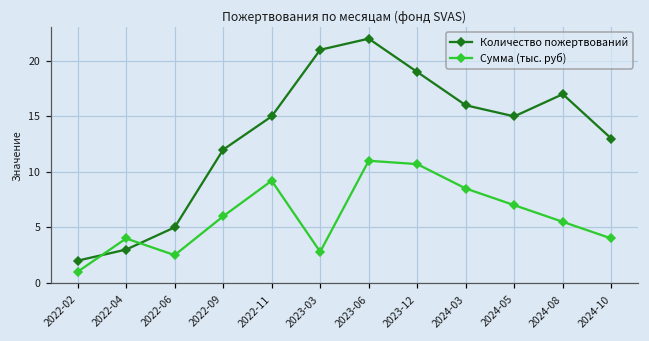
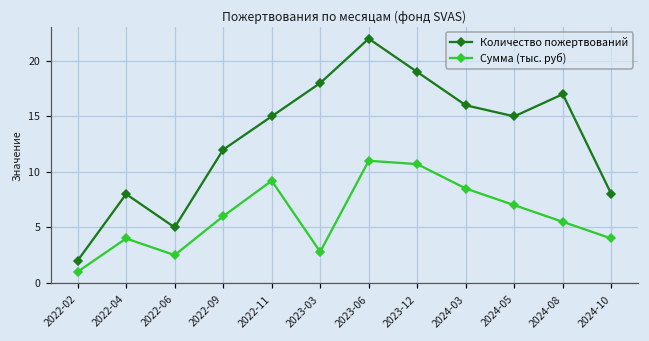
  {
    "Количество пожертвований": {
      "2022-02": 2,
-     "2022-04": 3,
+     "2022-04": 8,
      "2022-06": 5,
      "2022-09": 12,
      "2022-11": 15,
-     "2023-03": 21,
+     "2023-03": 18,
      "2023-06": 22,
      "2023-12": 19,
      "2024-03": 16,
      "2024-05": 15,
      "2024-08": 17,
-     "2024-10": 13
+     "2024-10": 8
    },
    "Сумма (тыс. руб)": {
      "2022-02": 1,
      "2022-04": 4,
      "2022-06": 2.5,
      "2022-09": 6,
      "2022-11": 9,
      "2023-03": 3,
      "2023-06": 11,
      "2023-12": 10.7,
      "2024-03": 8.5,
      "2024-05": 7,
      "2024-08": 5.5,
      "2024-10": 4
    }
  }
